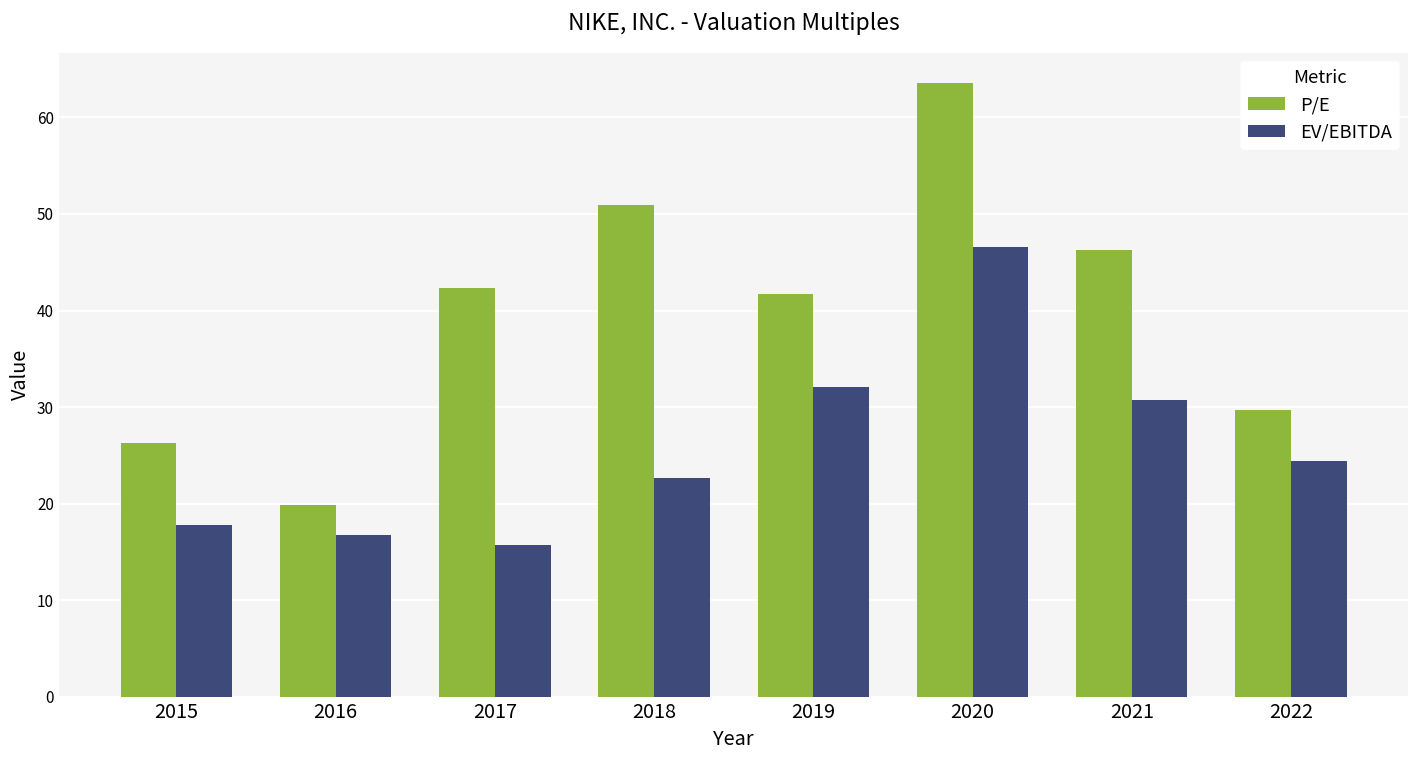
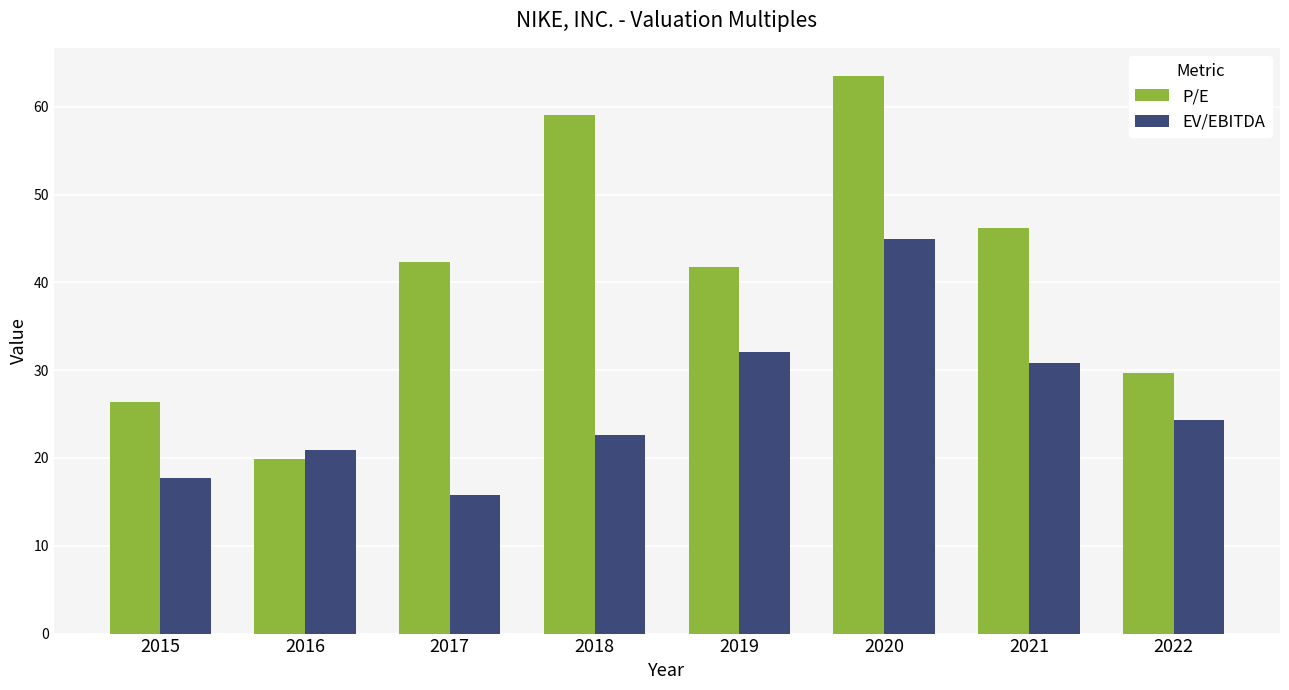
  {
    "P/E": {
      "2015": 26,
      "2016": 20,
      "2017": 42,
-     "2018": 51,
+     "2018": 59,
      "2019": 42,
      "2020": 64,
      "2021": 46,
      "2022": 30
    },
    "EV/EBITDA": {
      "2015": 18,
-     "2016": 17,
+     "2016": 21,
      "2017": 16,
      "2018": 23,
      "2019": 32,
-     "2020": 47,
+     "2020": 45,
      "2021": 31,
      "2022": 24
    }
  }
